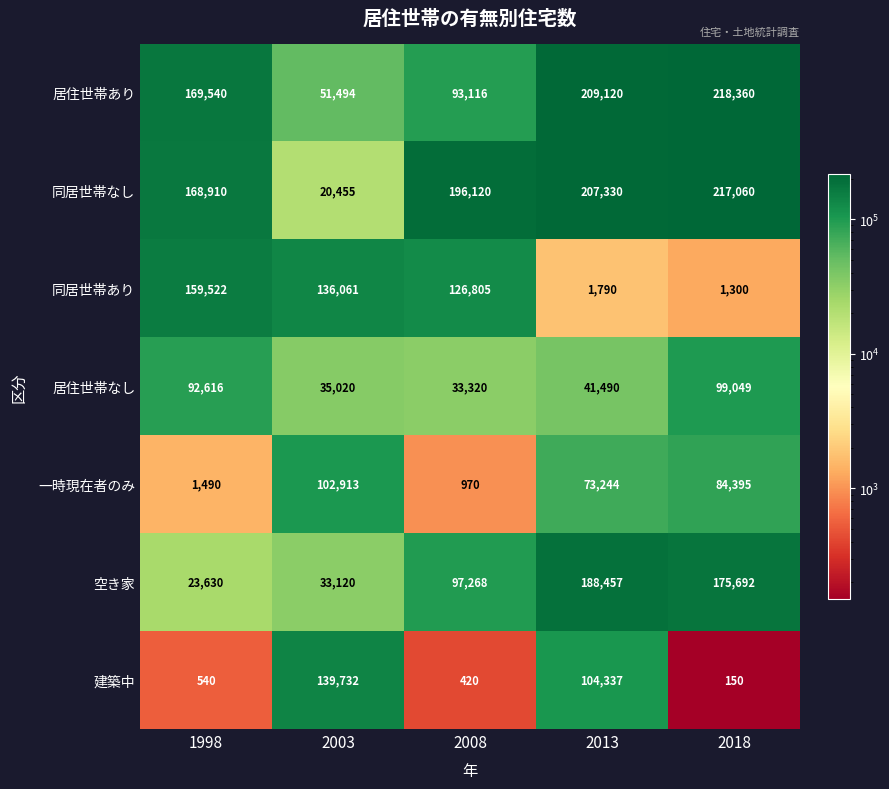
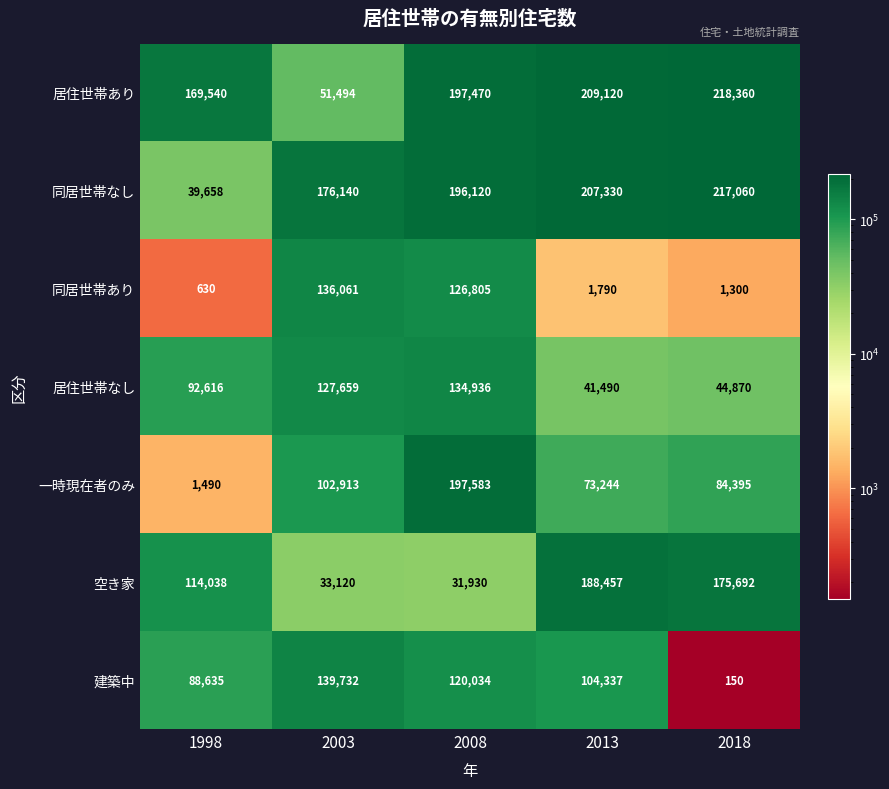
  {
    "居住世帯あり": {
      "1998": "169,540",
      "2003": "51,494",
-     "2008": "93,116",
+     "2008": "197,470",
      "2013": "209,120",
      "2018": "218,360"
    },
    "同居世帯なし": {
-     "1998": "168,910",
-     "2003": "20,455",
+     "1998": "39,658",
+     "2003": "176,140",
      "2008": "196,120",
      "2013": "207,330",
      "2018": "217,060"
    },
    "同居世帯あり": {
-     "1998": "159,522",
+     "1998": "630",
      "2003": "136,061",
      "2008": "126,805",
      "2013": "1,790",
      "2018": "1,300"
    },
    "居住世帯なし": {
      "1998": "92,616",
-     "2003": "35,020",
-     "2008": "33,320",
+     "2003": "127,659",
+     "2008": "134,936",
      "2013": "41,490",
-     "2018": "99,049"
+     "2018": "44,870"
    },
    "一時現在者のみ": {
      "1998": "1,490",
      "2003": "102,913",
-     "2008": "970",
+     "2008": "197,583",
      "2013": "73,244",
      "2018": "84,395"
    },
    "空き家": {
-     "1998": "23,630",
+     "1998": "114,038",
      "2003": "33,120",
-     "2008": "97,268",
+     "2008": "31,930",
      "2013": "188,457",
      "2018": "175,692"
    },
    "建築中": {
-     "1998": "540",
+     "1998": "88,635",
      "2003": "139,732",
-     "2008": "420",
+     "2008": "120,034",
      "2013": "104,337",
      "2018": "150"
    }
  }
